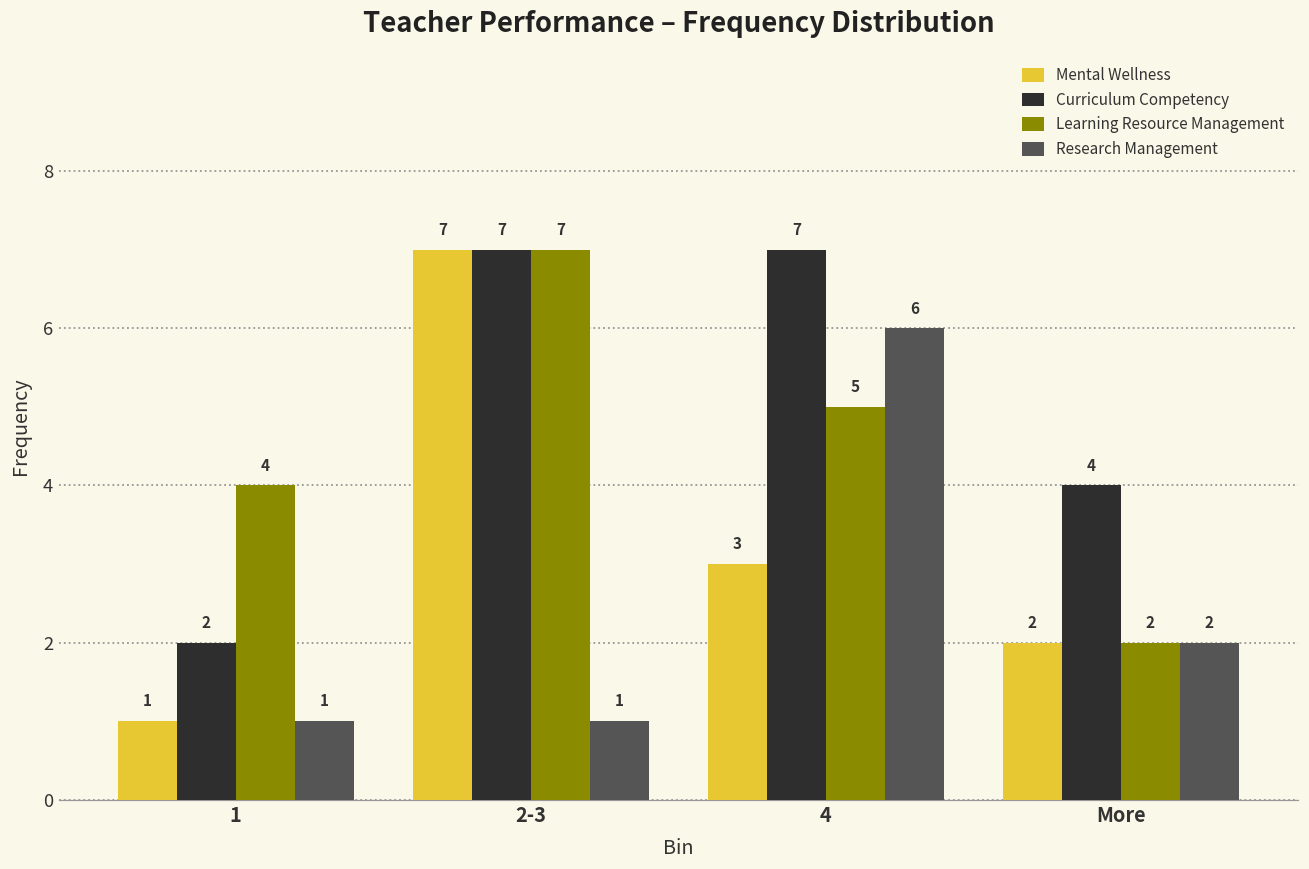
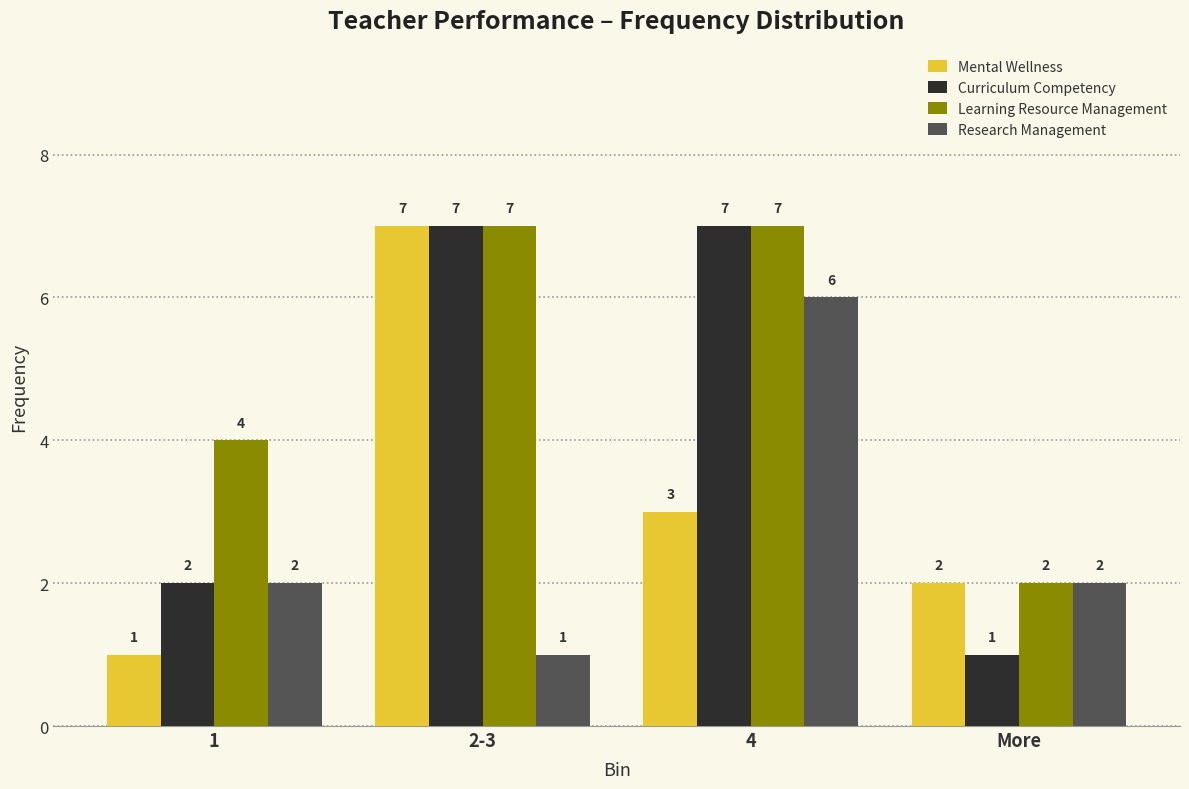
  {
    "Mental Wellness": {
      "1": 1,
      "2-3": 7,
      "4": 3,
      "More": 2
    },
    "Curriculum Competency": {
      "1": 2,
      "2-3": 7,
      "4": 7,
-     "More": 4
+     "More": 1
    },
    "Learning Resource Management": {
      "1": 4,
      "2-3": 7,
-     "4": 5,
+     "4": 7,
      "More": 2
    },
    "Research Management": {
-     "1": 1,
+     "1": 2,
      "2-3": 1,
      "4": 6,
      "More": 2
    }
  }
